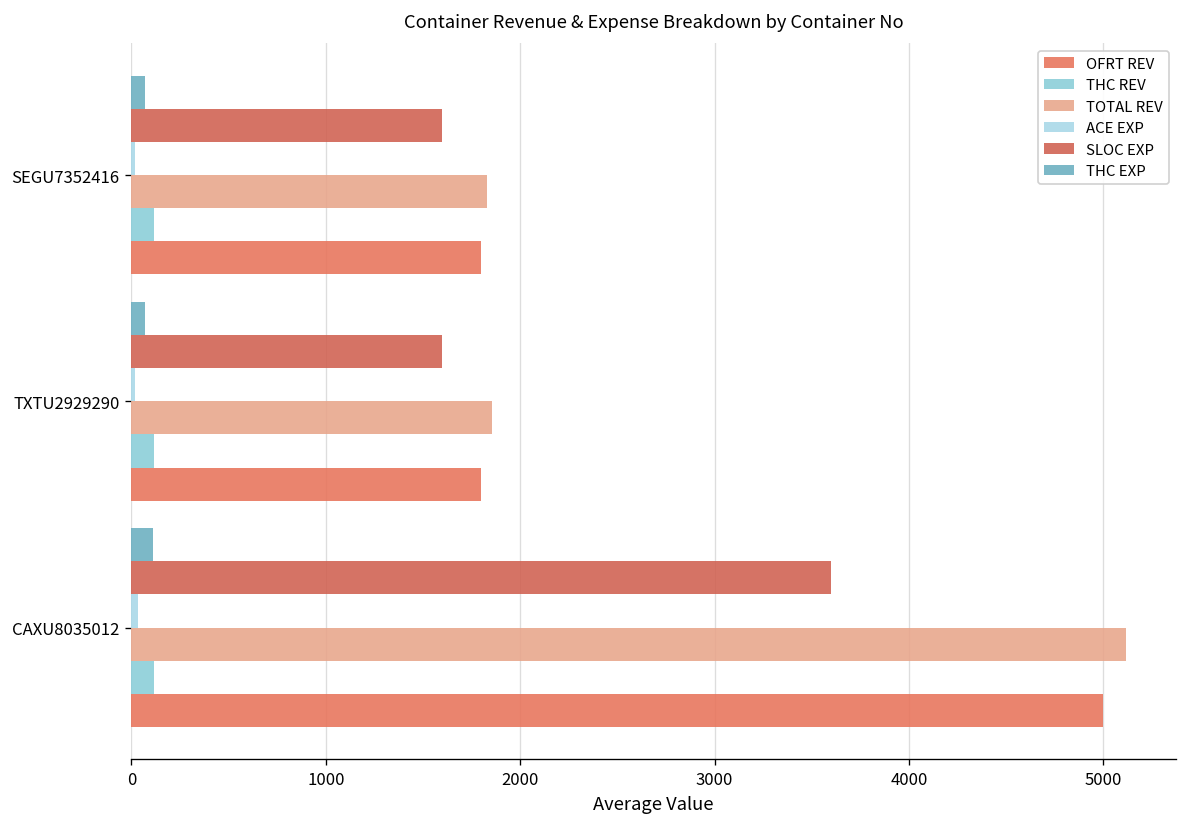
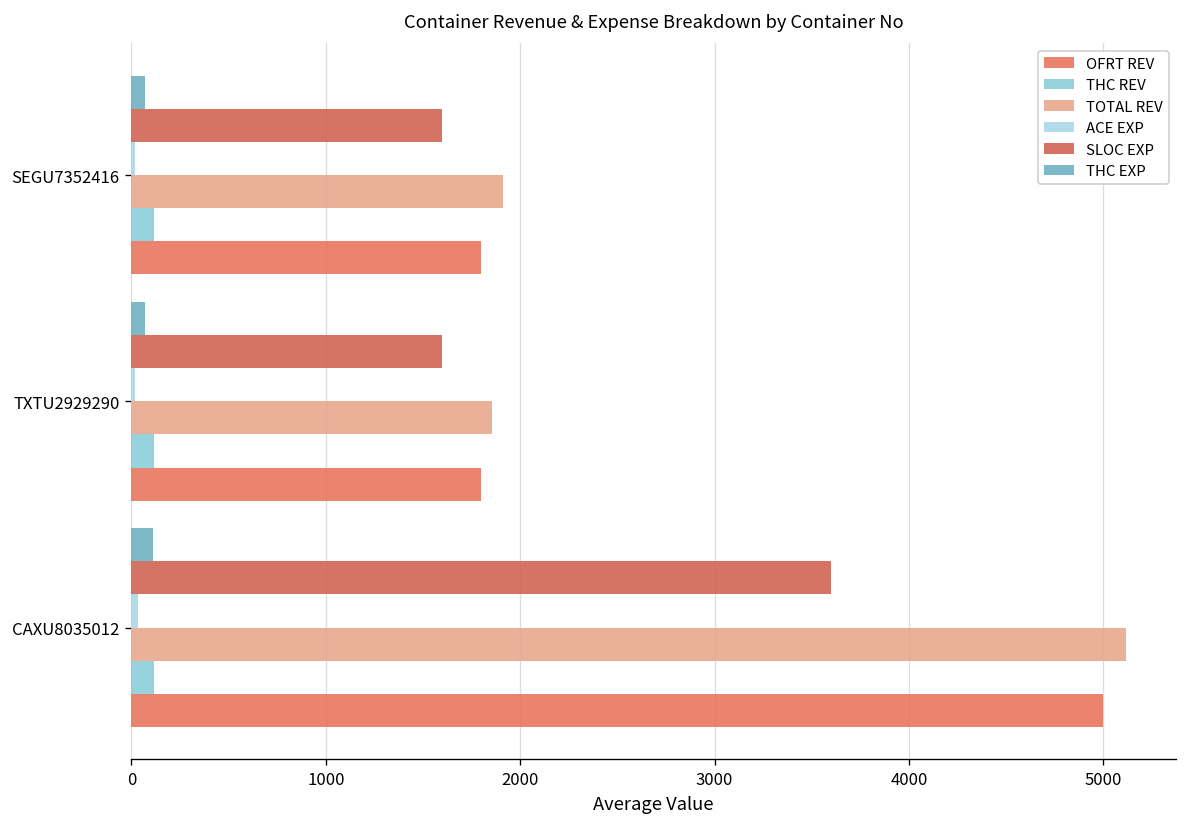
  {
    "TOTAL REV": {
-     "SEGU7352416": 1830,
+     "SEGU7352416": 1910,
      "TXTU2929290": 1860,
      "CAXU8035012": 5120
    }
  }
